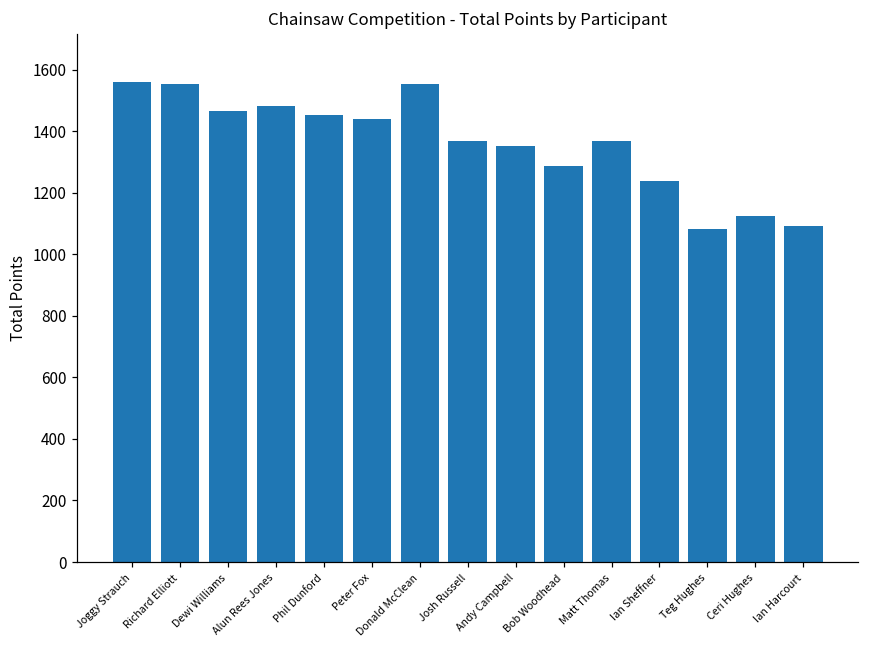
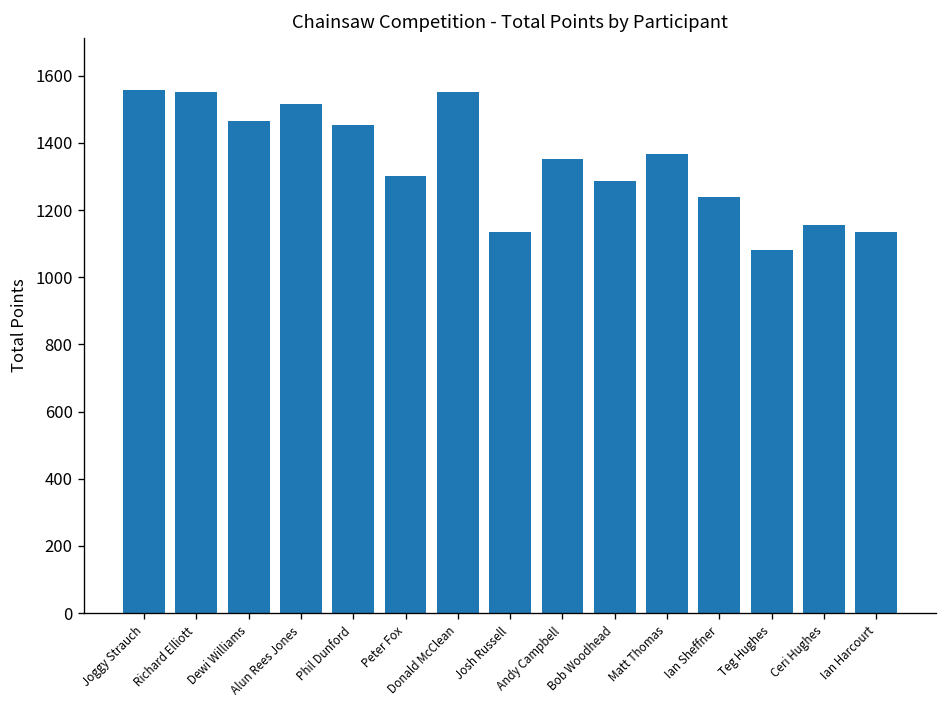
  {
    "Joggy Strauch": 1560,
    "Richard Elliott": 1550,
    "Dewi Williams": 1470,
-   "Alun Rees Jones": 1480,
+   "Alun Rees Jones": 1520,
    "Phil Dunford": 1450,
-   "Peter Fox": 1440,
+   "Peter Fox": 1300,
    "Donald McClean": 1550,
-   "Josh Russell": 1370,
+   "Josh Russell": 1140,
    "Andy Campbell": 1350,
    "Bob Woodhead": 1290,
    "Matt Thomas": 1370,
    "Ian Sheffner": 1240,
    "Teg Hughes": 1080,
-   "Ceri Hughes": 1120,
-   "Ian Harcourt": 1090
+   "Ceri Hughes": 1160,
+   "Ian Harcourt": 1140
  }
